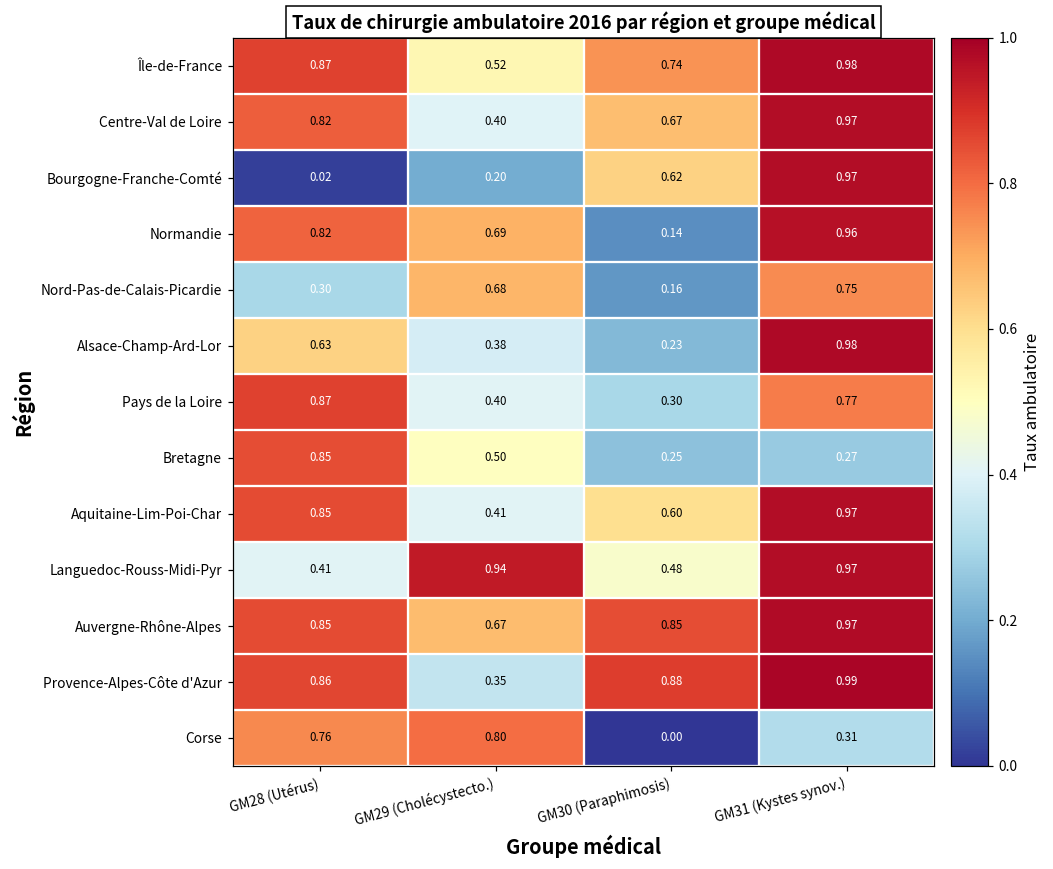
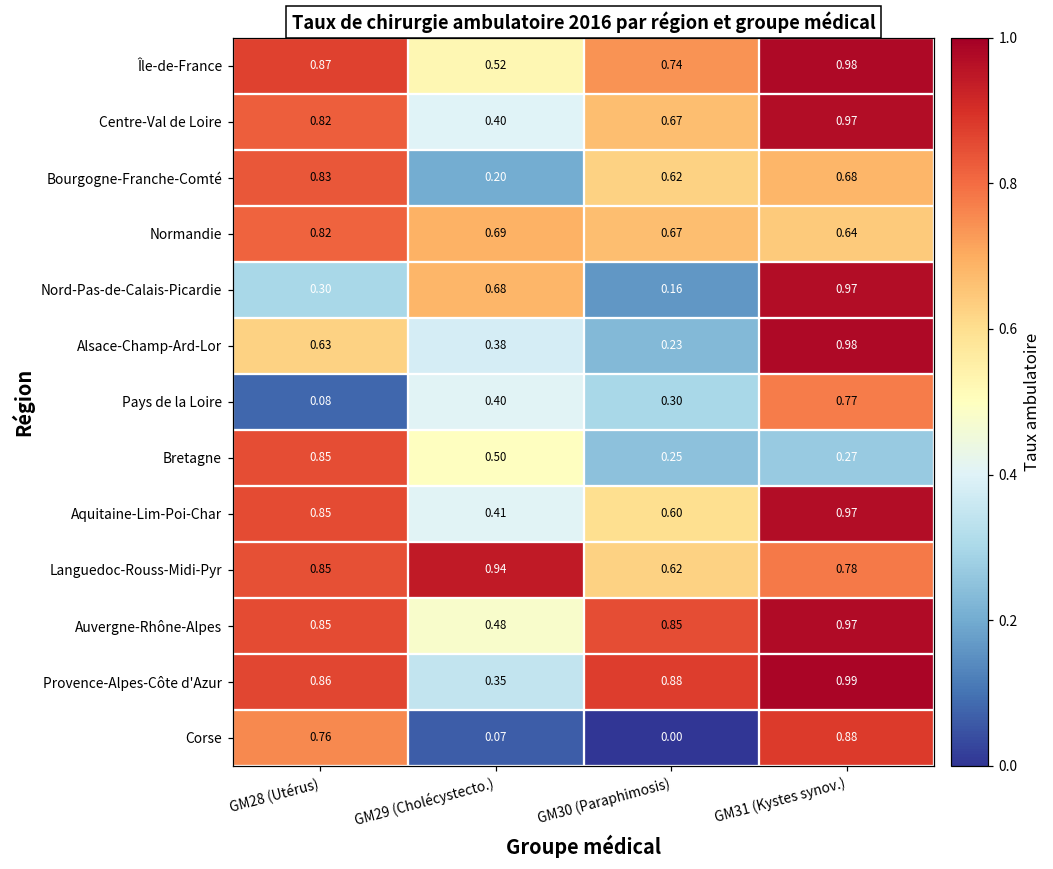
  {
    "Île-de-France": {
      "GM28 (Utérus)": 0.87,
      "GM29 (Cholécystecto.)": 0.52,
      "GM30 (Paraphimosis)": 0.74,
      "GM31 (Kystes synov.)": 0.98
    },
    "Centre-Val de Loire": {
      "GM28 (Utérus)": 0.82,
      "GM29 (Cholécystecto.)": 0.40,
      "GM30 (Paraphimosis)": 0.67,
      "GM31 (Kystes synov.)": 0.97
    },
    "Bourgogne-Franche-Comté": {
-     "GM28 (Utérus)": 0.02,
+     "GM28 (Utérus)": 0.83,
      "GM29 (Cholécystecto.)": 0.20,
      "GM30 (Paraphimosis)": 0.62,
-     "GM31 (Kystes synov.)": 0.97
+     "GM31 (Kystes synov.)": 0.68
    },
    "Normandie": {
      "GM28 (Utérus)": 0.82,
      "GM29 (Cholécystecto.)": 0.69,
-     "GM30 (Paraphimosis)": 0.14,
-     "GM31 (Kystes synov.)": 0.96
+     "GM30 (Paraphimosis)": 0.67,
+     "GM31 (Kystes synov.)": 0.64
    },
    "Nord-Pas-de-Calais-Picardie": {
      "GM28 (Utérus)": 0.30,
      "GM29 (Cholécystecto.)": 0.68,
      "GM30 (Paraphimosis)": 0.16,
-     "GM31 (Kystes synov.)": 0.75
+     "GM31 (Kystes synov.)": 0.97
    },
    "Alsace-Champ-Ard-Lor": {
      "GM28 (Utérus)": 0.63,
      "GM29 (Cholécystecto.)": 0.38,
      "GM30 (Paraphimosis)": 0.23,
      "GM31 (Kystes synov.)": 0.98
    },
    "Pays de la Loire": {
-     "GM28 (Utérus)": 0.87,
+     "GM28 (Utérus)": 0.08,
      "GM29 (Cholécystecto.)": 0.40,
      "GM30 (Paraphimosis)": 0.30,
      "GM31 (Kystes synov.)": 0.77
    },
    "Bretagne": {
      "GM28 (Utérus)": 0.85,
      "GM29 (Cholécystecto.)": 0.50,
      "GM30 (Paraphimosis)": 0.25,
      "GM31 (Kystes synov.)": 0.27
    },
    "Aquitaine-Lim-Poi-Char": {
      "GM28 (Utérus)": 0.85,
      "GM29 (Cholécystecto.)": 0.41,
      "GM30 (Paraphimosis)": 0.60,
      "GM31 (Kystes synov.)": 0.97
    },
    "Languedoc-Rouss-Midi-Pyr": {
-     "GM28 (Utérus)": 0.41,
+     "GM28 (Utérus)": 0.85,
      "GM29 (Cholécystecto.)": 0.94,
-     "GM30 (Paraphimosis)": 0.48,
-     "GM31 (Kystes synov.)": 0.97
+     "GM30 (Paraphimosis)": 0.62,
+     "GM31 (Kystes synov.)": 0.78
    },
    "Auvergne-Rhône-Alpes": {
      "GM28 (Utérus)": 0.85,
-     "GM29 (Cholécystecto.)": 0.67,
+     "GM29 (Cholécystecto.)": 0.48,
      "GM30 (Paraphimosis)": 0.85,
      "GM31 (Kystes synov.)": 0.97
    },
    "Provence-Alpes-Côte d'Azur": {
      "GM28 (Utérus)": 0.86,
      "GM29 (Cholécystecto.)": 0.35,
      "GM30 (Paraphimosis)": 0.88,
      "GM31 (Kystes synov.)": 0.99
    },
    "Corse": {
      "GM28 (Utérus)": 0.76,
-     "GM29 (Cholécystecto.)": 0.80,
+     "GM29 (Cholécystecto.)": 0.07,
      "GM30 (Paraphimosis)": 0.00,
-     "GM31 (Kystes synov.)": 0.31
+     "GM31 (Kystes synov.)": 0.88
    }
  }
